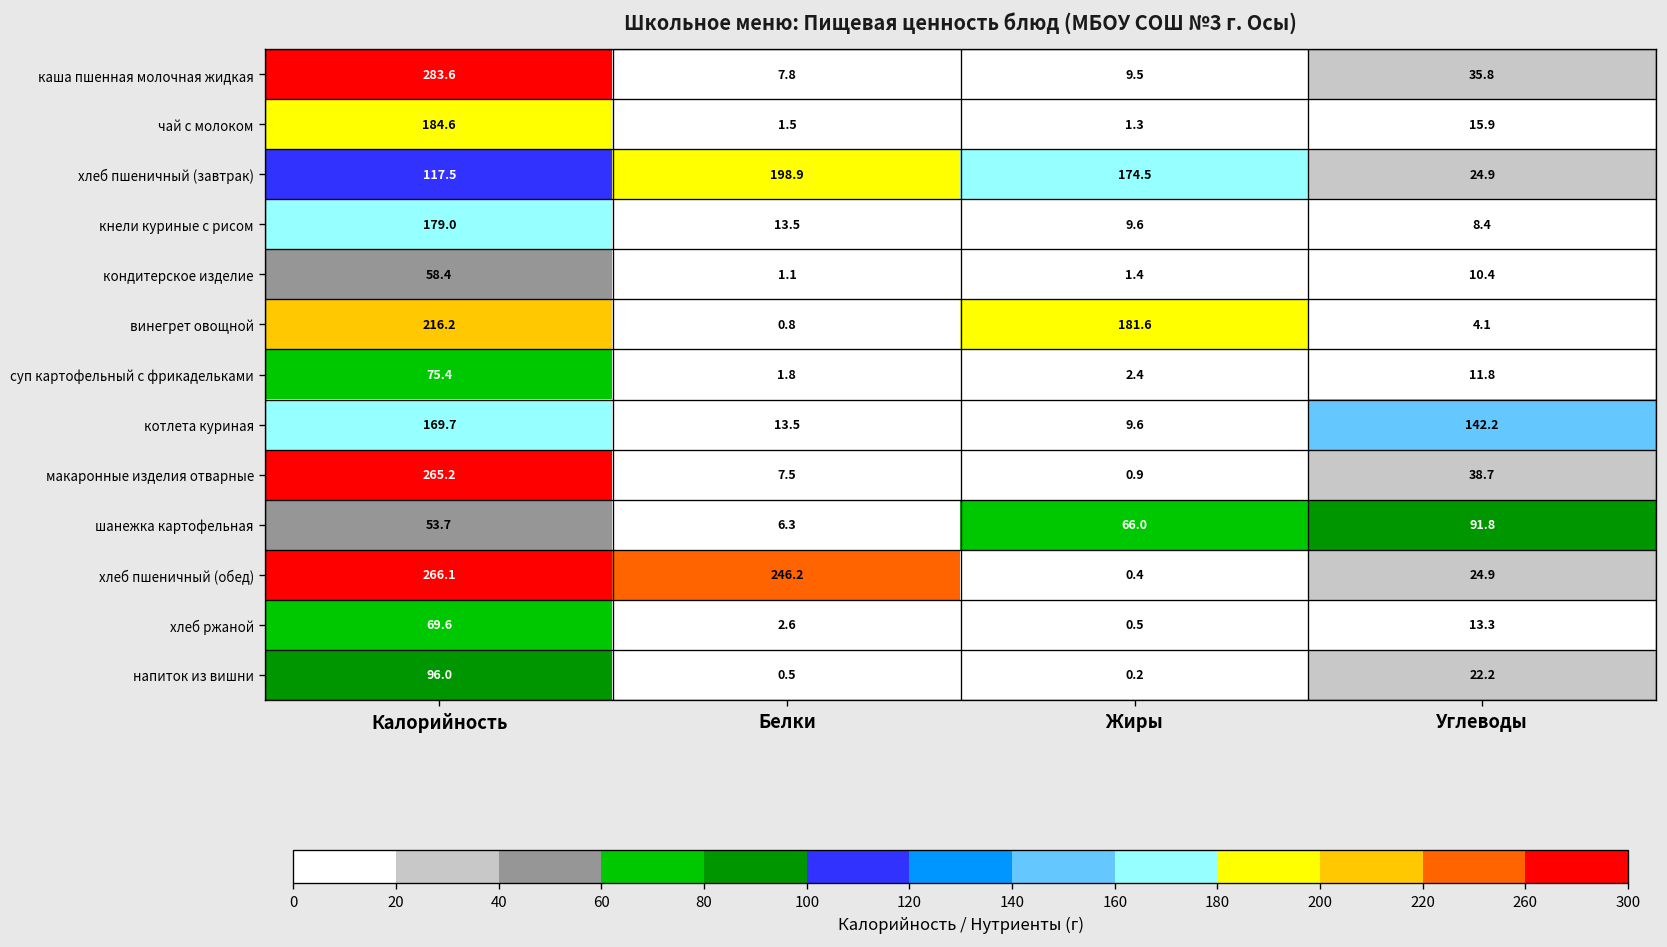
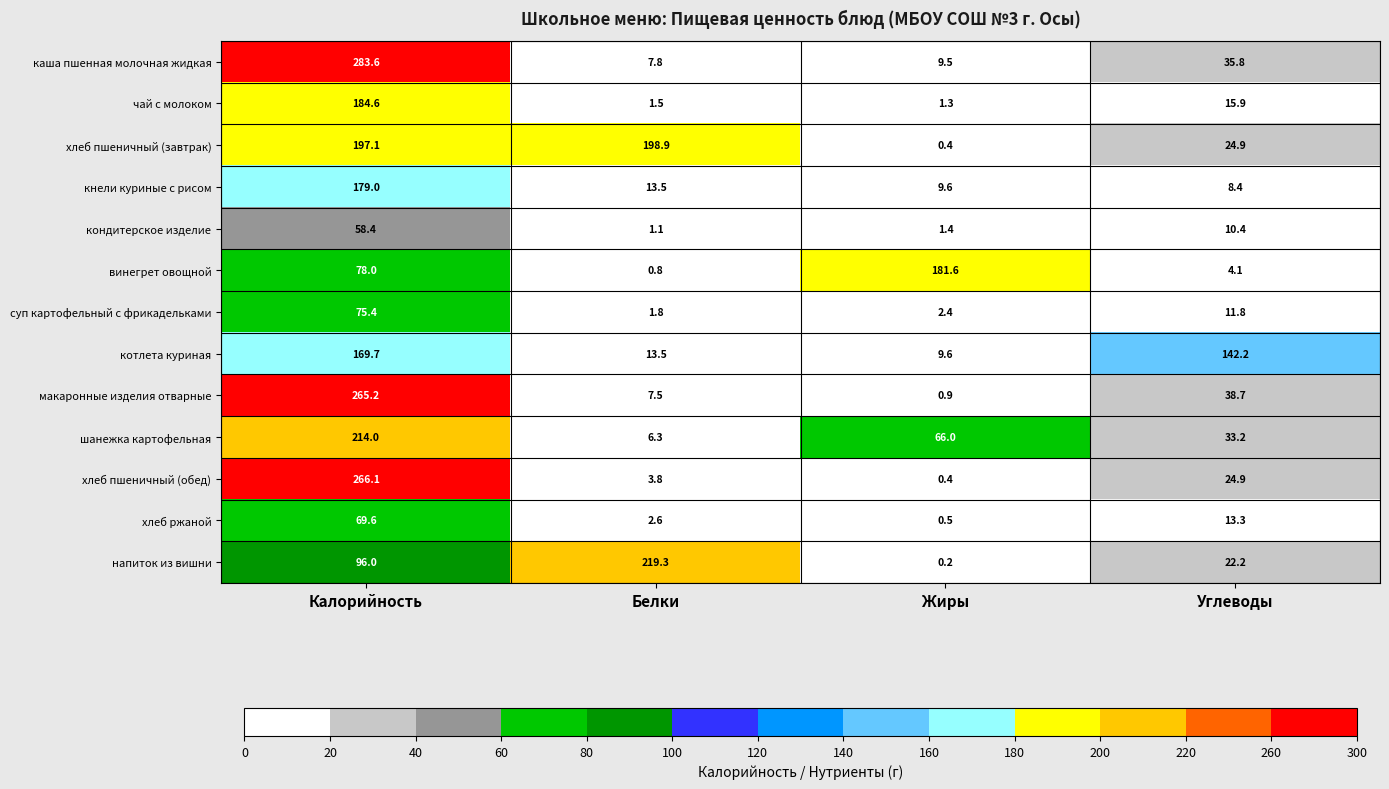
  {
    "каша пшенная молочная жидкая": {
      "Калорийность": 283.6,
      "Белки": 7.8,
      "Жиры": 9.5,
      "Углеводы": 35.8
    },
    "чай с молоком": {
      "Калорийность": 184.6,
      "Белки": 1.5,
      "Жиры": 1.3,
      "Углеводы": 15.9
    },
    "хлеб пшеничный (завтрак)": {
-     "Калорийность": 117.5,
+     "Калорийность": 197.1,
      "Белки": 198.9,
-     "Жиры": 174.5,
+     "Жиры": 0.4,
      "Углеводы": 24.9
    },
    "кнели куриные с рисом": {
      "Калорийность": 179.0,
      "Белки": 13.5,
      "Жиры": 9.6,
      "Углеводы": 8.4
    },
    "кондитерское изделие": {
      "Калорийность": 58.4,
      "Белки": 1.1,
      "Жиры": 1.4,
      "Углеводы": 10.4
    },
    "винегрет овощной": {
-     "Калорийность": 216.2,
+     "Калорийность": 78.0,
      "Белки": 0.8,
      "Жиры": 181.6,
      "Углеводы": 4.1
    },
    "суп картофельный с фрикадельками": {
      "Калорийность": 75.4,
      "Белки": 1.8,
      "Жиры": 2.4,
      "Углеводы": 11.8
    },
    "котлета куриная": {
      "Калорийность": 169.7,
      "Белки": 13.5,
      "Жиры": 9.6,
      "Углеводы": 142.2
    },
    "макаронные изделия отварные": {
      "Калорийность": 265.2,
      "Белки": 7.5,
      "Жиры": 0.9,
      "Углеводы": 38.7
    },
    "шанежка картофельная": {
-     "Калорийность": 53.7,
+     "Калорийность": 214.0,
      "Белки": 6.3,
      "Жиры": 66.0,
-     "Углеводы": 91.8
+     "Углеводы": 33.2
    },
    "хлеб пшеничный (обед)": {
      "Калорийность": 266.1,
-     "Белки": 246.2,
+     "Белки": 3.8,
      "Жиры": 0.4,
      "Углеводы": 24.9
    },
    "хлеб ржаной": {
      "Калорийность": 69.6,
      "Белки": 2.6,
      "Жиры": 0.5,
      "Углеводы": 13.3
    },
    "напиток из вишни": {
      "Калорийность": 96.0,
-     "Белки": 0.5,
+     "Белки": 219.3,
      "Жиры": 0.2,
      "Углеводы": 22.2
    }
  }
